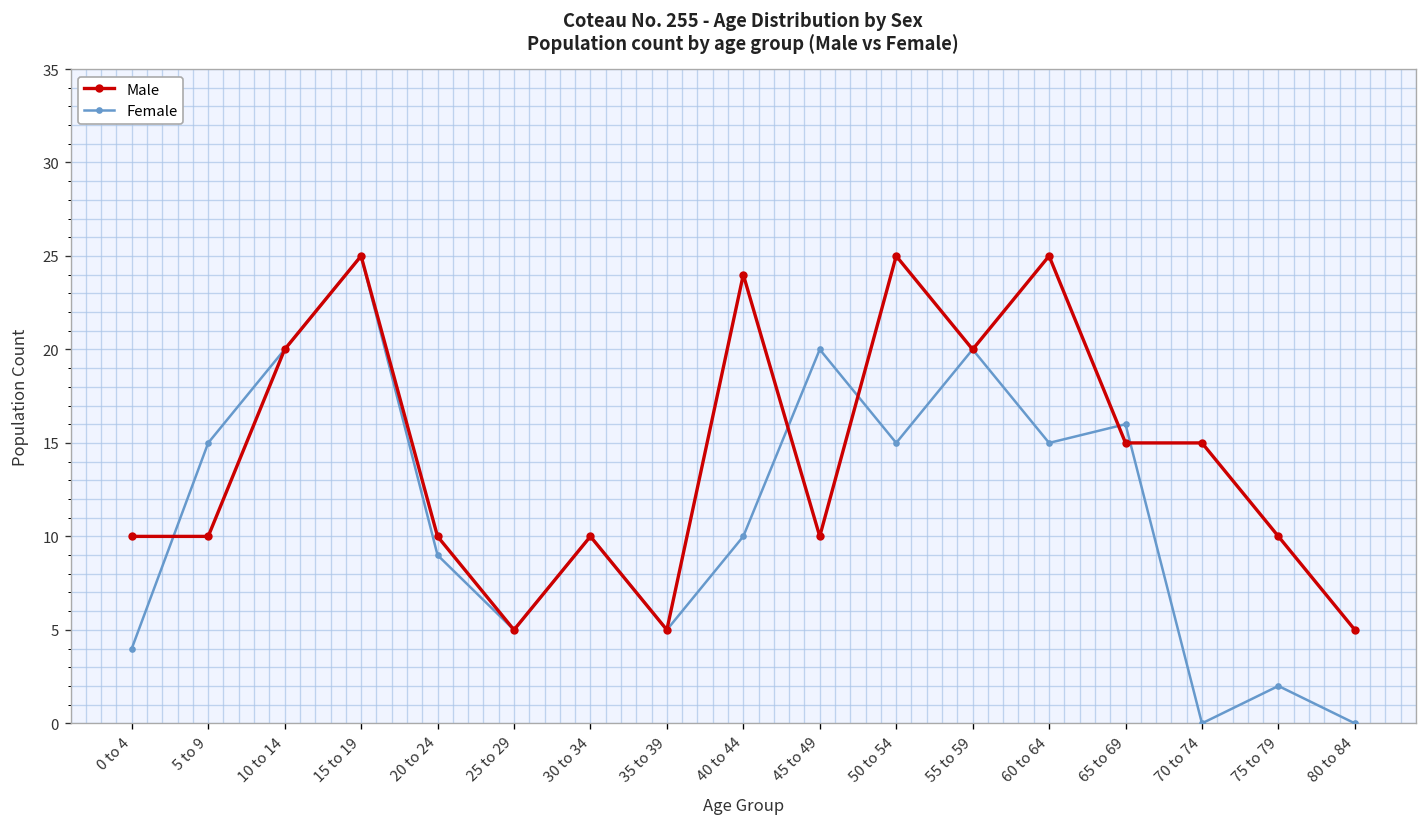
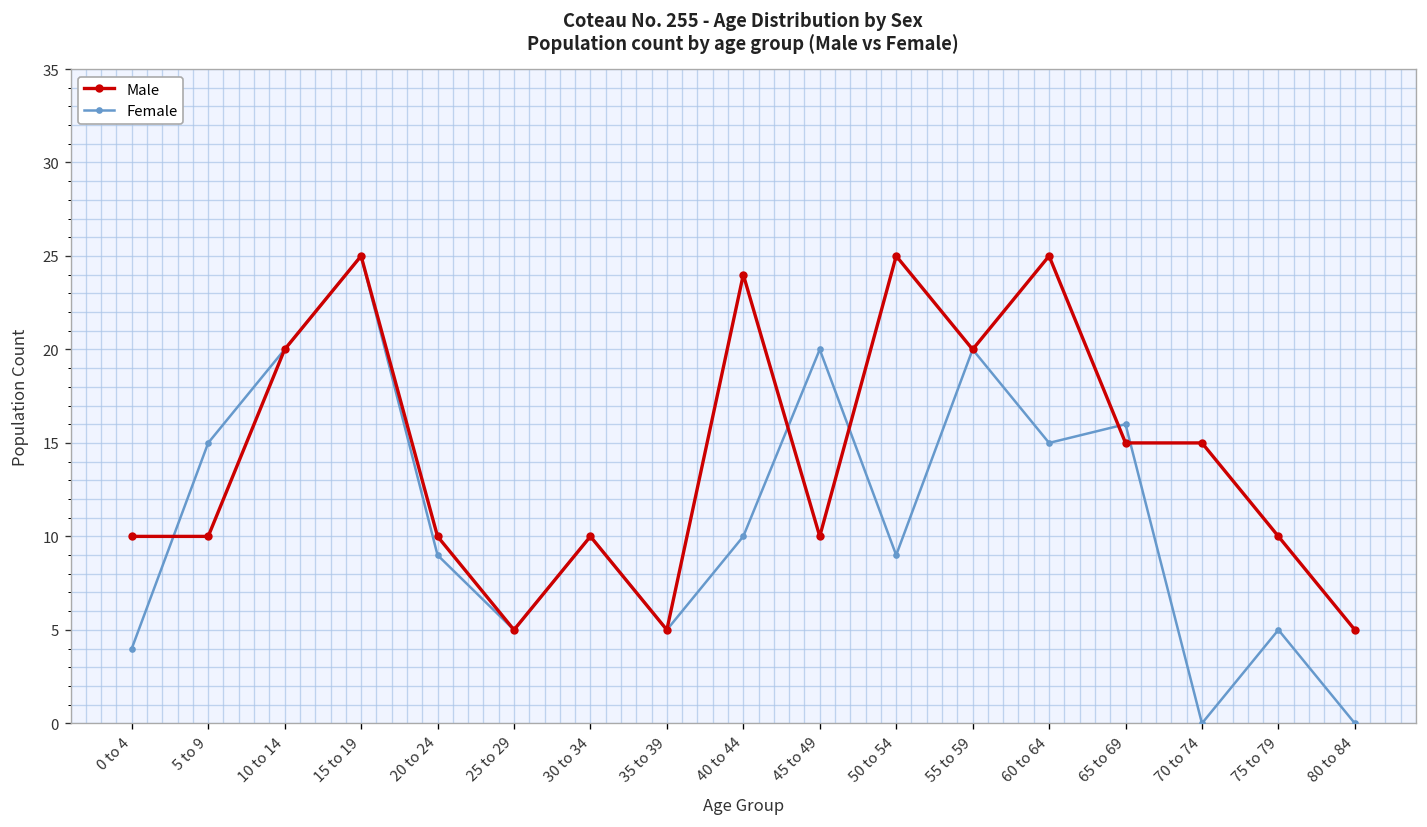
  {
    "Male": {
      "0 to 4": 10,
      "5 to 9": 10,
      "20 to 24": 10,
      "40 to 44": 24,
      "45 to 49": 10,
      "50 to 54": 25,
      "60 to 64": 25,
      "65 to 69": 15,
      "70 to 74": 15,
      "75 to 79": 10,
      "80 to 84": 5
    },
    "Female": {
      "0 to 4": 4,
      "5 to 9": 15,
      "20 to 24": 9,
      "40 to 44": 10,
      "45 to 49": 20,
-     "50 to 54": 15,
+     "50 to 54": 9,
      "60 to 64": 15,
      "65 to 69": 16,
      "70 to 74": 0,
-     "75 to 79": 2,
+     "75 to 79": 5,
      "80 to 84": 0
    }
  }
